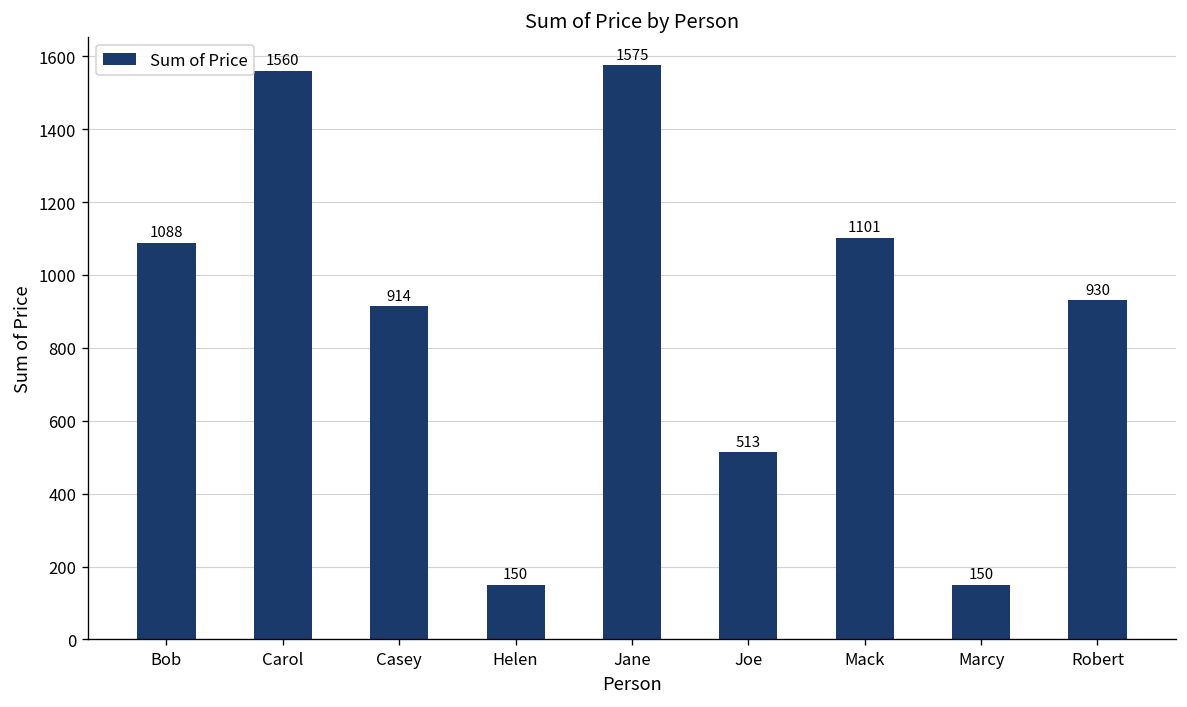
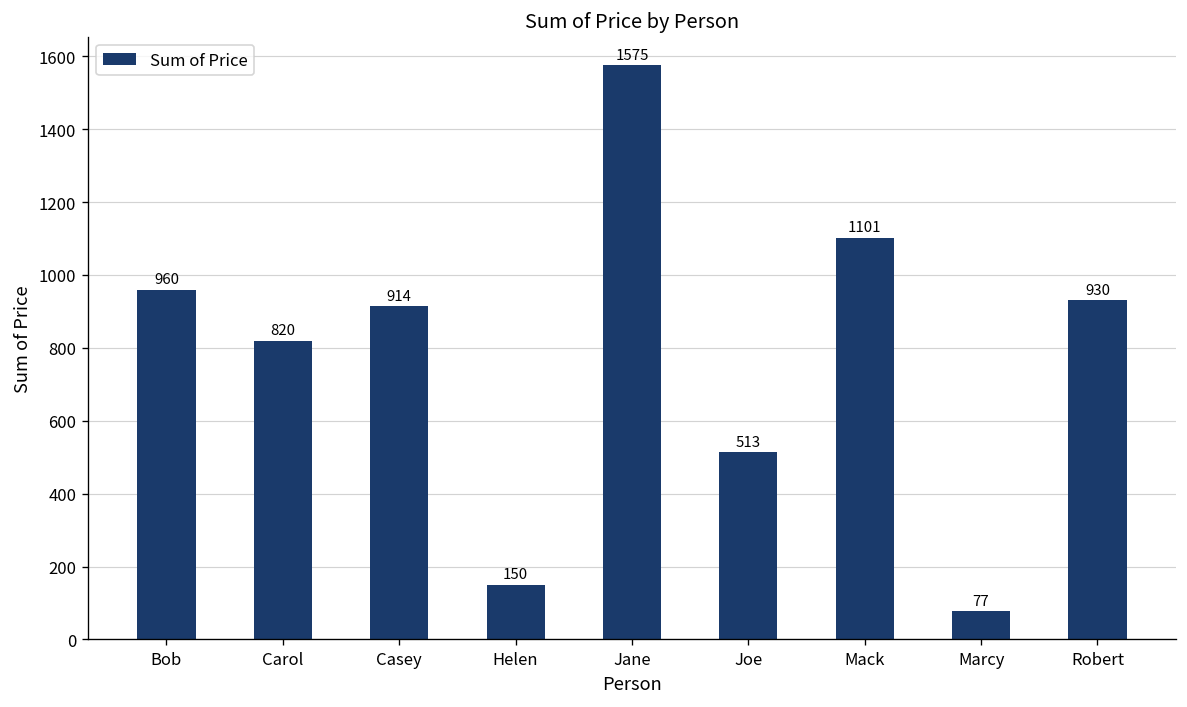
  {
-   "Bob": 1088,
-   "Carol": 1560,
+   "Bob": 960,
+   "Carol": 820,
    "Casey": 914,
    "Helen": 150,
    "Jane": 1575,
    "Joe": 513,
    "Mack": 1101,
-   "Marcy": 150,
+   "Marcy": 77,
    "Robert": 930
  }
